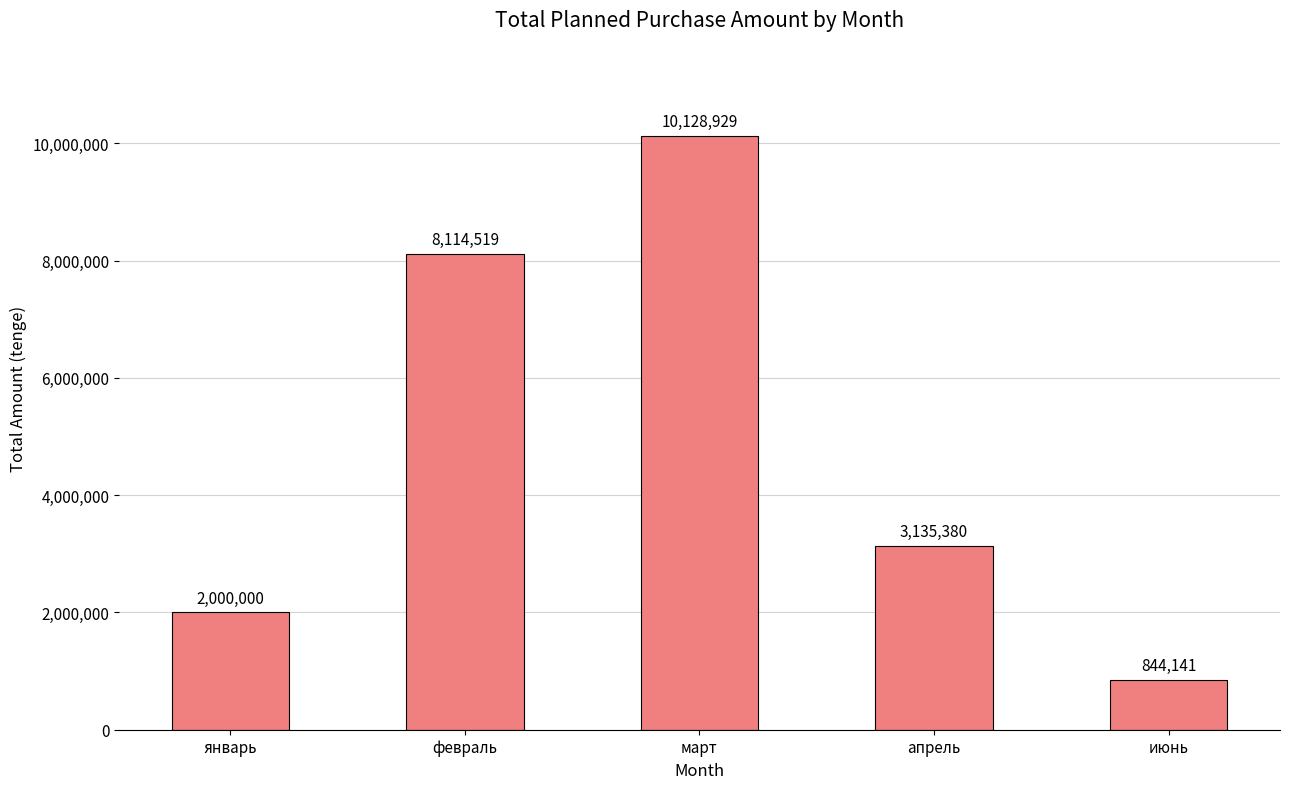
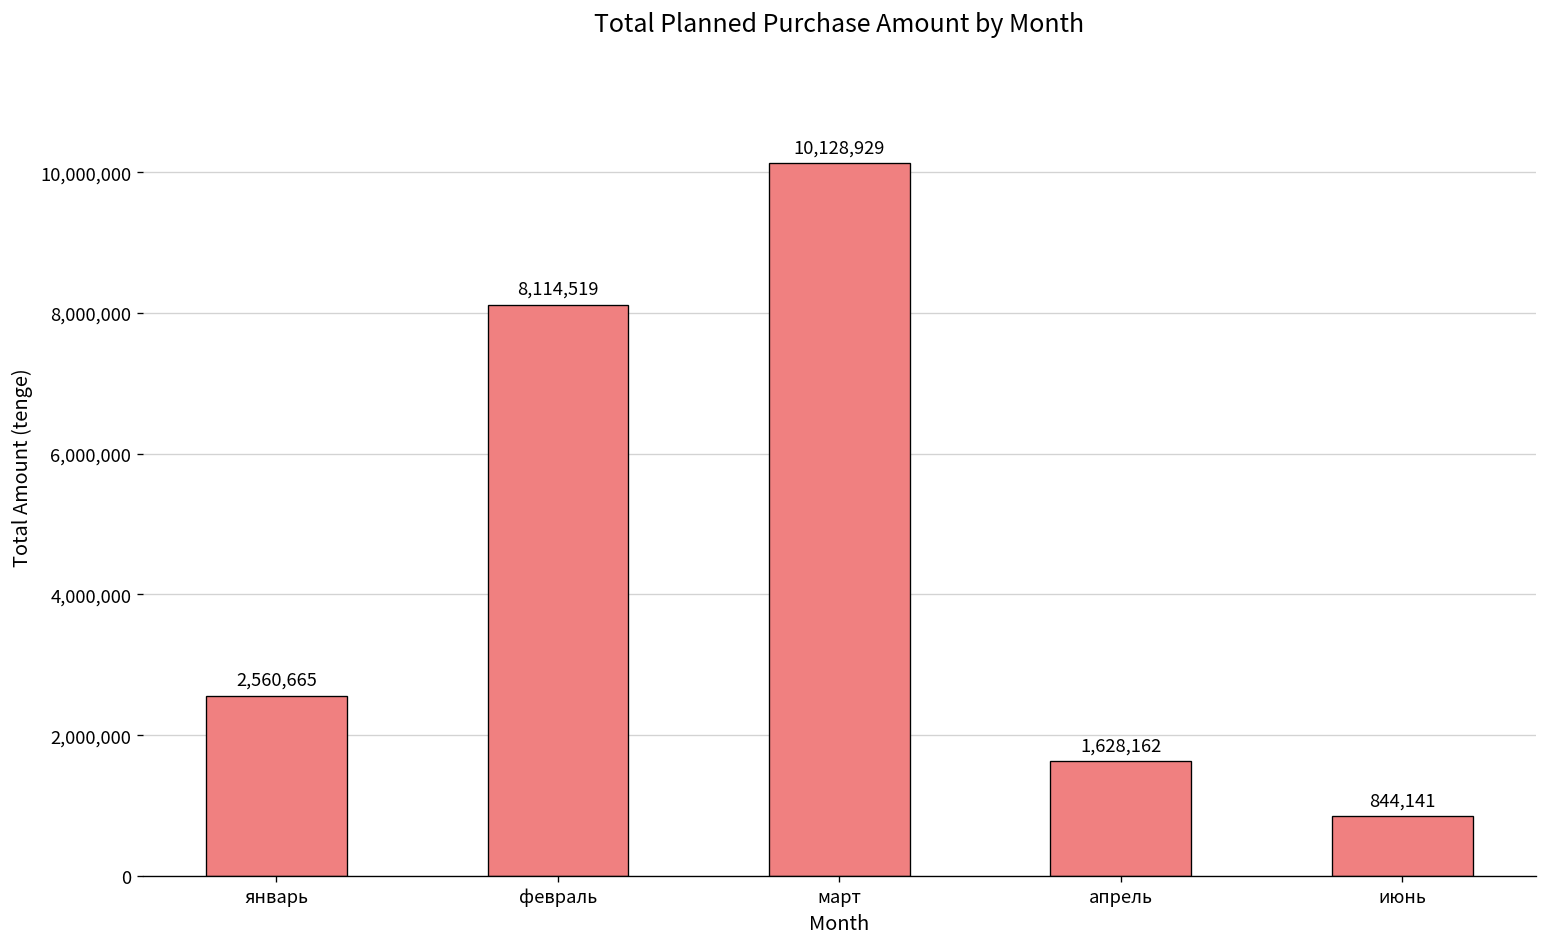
  {
-   "январь": "2,000,000",
+   "январь": "2,560,665",
    "февраль": "8,114,519",
    "март": "10,128,929",
-   "апрель": "3,135,380",
+   "апрель": "1,628,162",
    "июнь": "844,141"
  }
